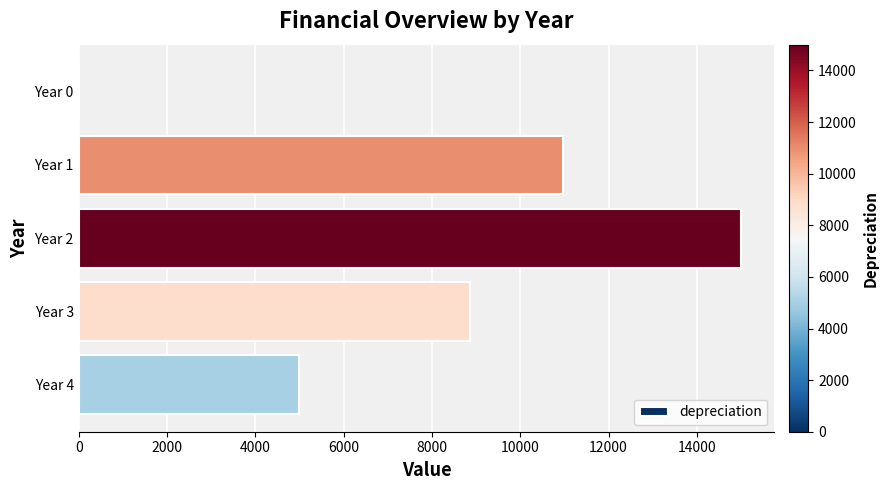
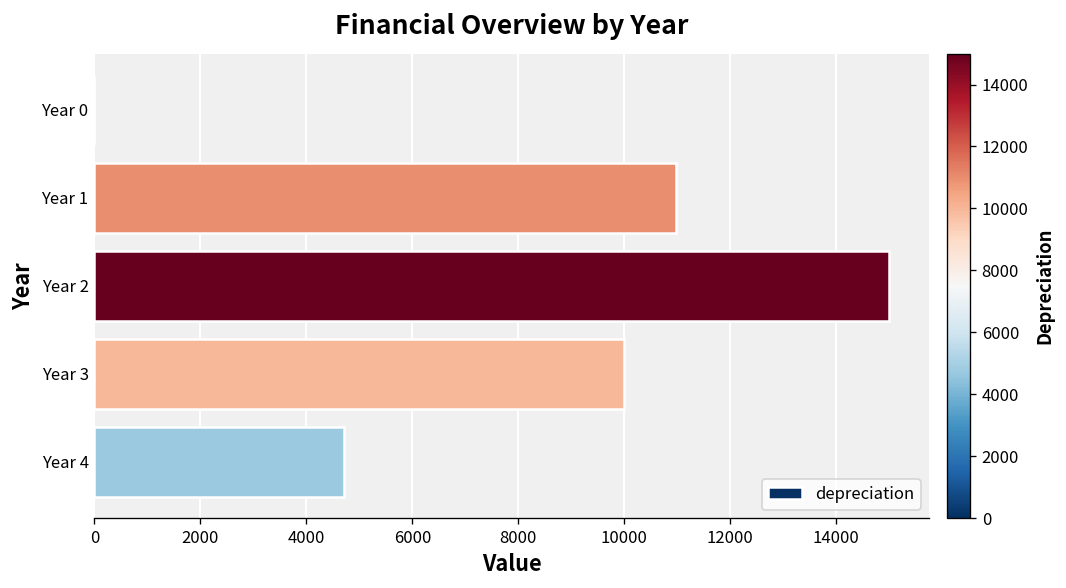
  {
    "Year 0": 0,
    "Year 1": 11000,
    "Year 2": 15000,
-   "Year 3": 8900,
-   "Year 4": 5000
+   "Year 3": 10000,
+   "Year 4": 4700
  }
